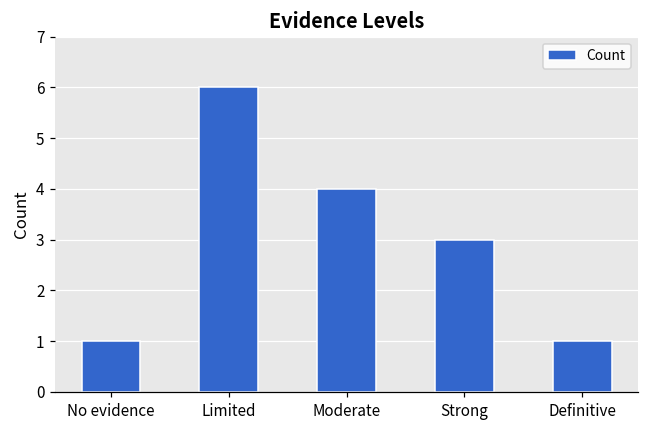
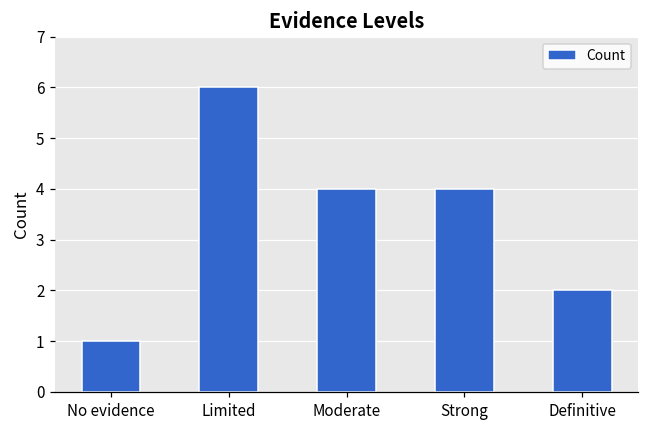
  {
    "No evidence": 1,
    "Limited": 6,
    "Moderate": 4,
-   "Strong": 3,
-   "Definitive": 1
+   "Strong": 4,
+   "Definitive": 2
  }
